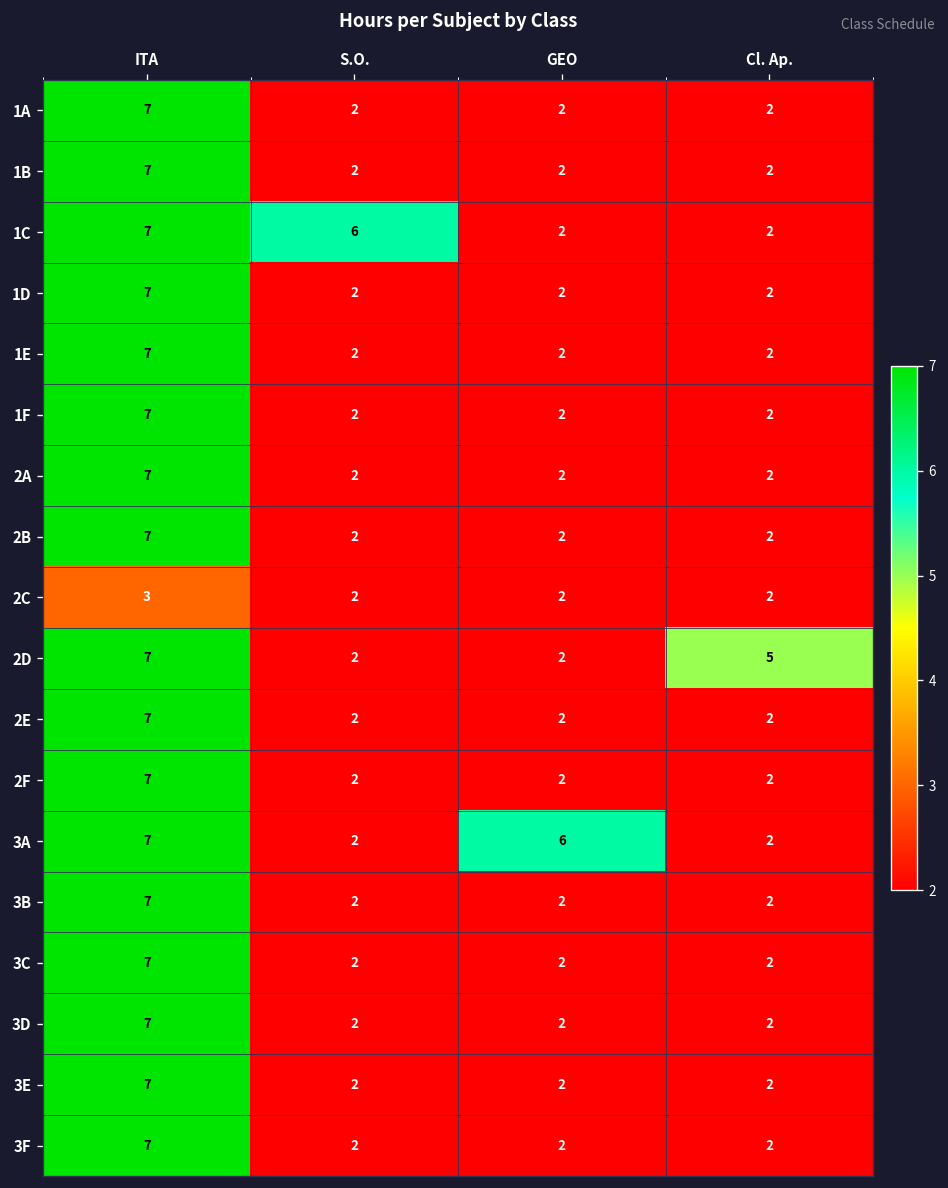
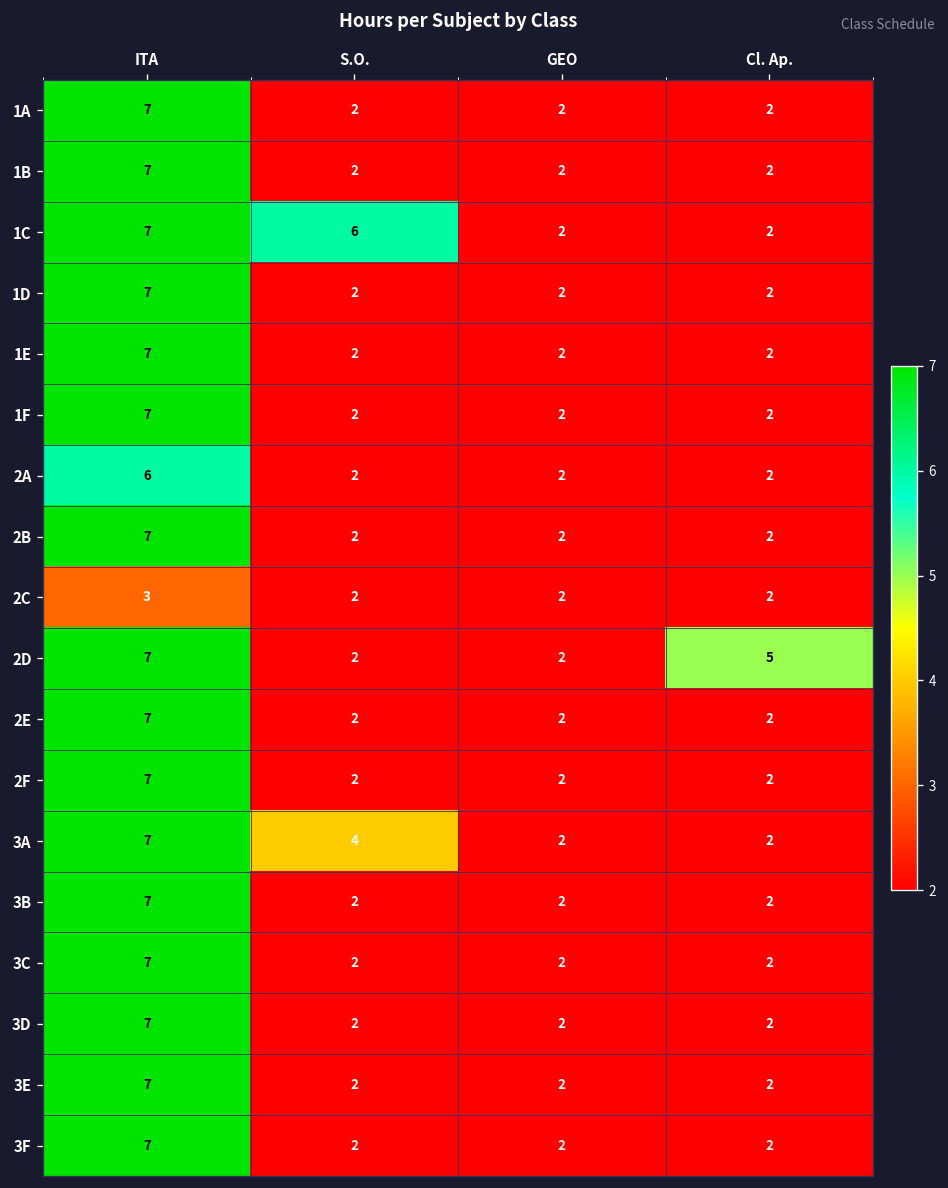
  {
    "1A": {
      "ITA": 7,
      "S.O.": 2,
      "GEO": 2,
      "Cl. Ap.": 2
    },
    "1B": {
      "ITA": 7,
      "S.O.": 2,
      "GEO": 2,
      "Cl. Ap.": 2
    },
    "1C": {
      "ITA": 7,
      "S.O.": 6,
      "GEO": 2,
      "Cl. Ap.": 2
    },
    "1D": {
      "ITA": 7,
      "S.O.": 2,
      "GEO": 2,
      "Cl. Ap.": 2
    },
    "1E": {
      "ITA": 7,
      "S.O.": 2,
      "GEO": 2,
      "Cl. Ap.": 2
    },
    "1F": {
      "ITA": 7,
      "S.O.": 2,
      "GEO": 2,
      "Cl. Ap.": 2
    },
    "2A": {
-     "ITA": 7,
+     "ITA": 6,
      "S.O.": 2,
      "GEO": 2,
      "Cl. Ap.": 2
    },
    "2B": {
      "ITA": 7,
      "S.O.": 2,
      "GEO": 2,
      "Cl. Ap.": 2
    },
    "2C": {
      "ITA": 3,
      "S.O.": 2,
      "GEO": 2,
      "Cl. Ap.": 2
    },
    "2D": {
      "ITA": 7,
      "S.O.": 2,
      "GEO": 2,
      "Cl. Ap.": 5
    },
    "2E": {
      "ITA": 7,
      "S.O.": 2,
      "GEO": 2,
      "Cl. Ap.": 2
    },
    "2F": {
      "ITA": 7,
      "S.O.": 2,
      "GEO": 2,
      "Cl. Ap.": 2
    },
    "3A": {
      "ITA": 7,
-     "S.O.": 2,
-     "GEO": 6,
+     "S.O.": 4,
+     "GEO": 2,
      "Cl. Ap.": 2
    },
    "3B": {
      "ITA": 7,
      "S.O.": 2,
      "GEO": 2,
      "Cl. Ap.": 2
    },
    "3C": {
      "ITA": 7,
      "S.O.": 2,
      "GEO": 2,
      "Cl. Ap.": 2
    },
    "3D": {
      "ITA": 7,
      "S.O.": 2,
      "GEO": 2,
      "Cl. Ap.": 2
    },
    "3E": {
      "ITA": 7,
      "S.O.": 2,
      "GEO": 2,
      "Cl. Ap.": 2
    },
    "3F": {
      "ITA": 7,
      "S.O.": 2,
      "GEO": 2,
      "Cl. Ap.": 2
    }
  }
